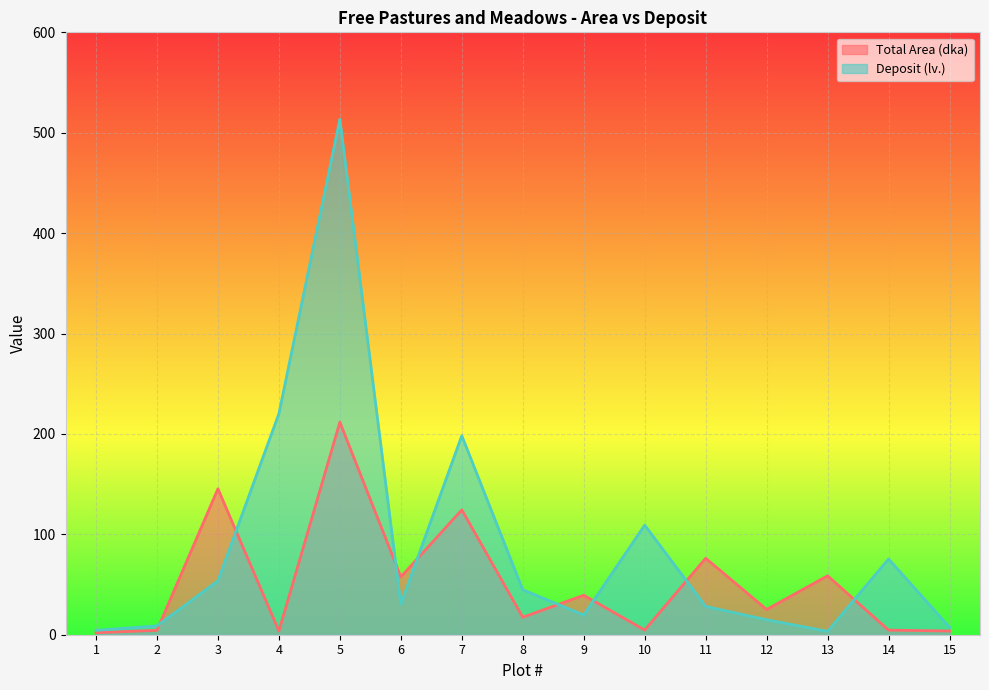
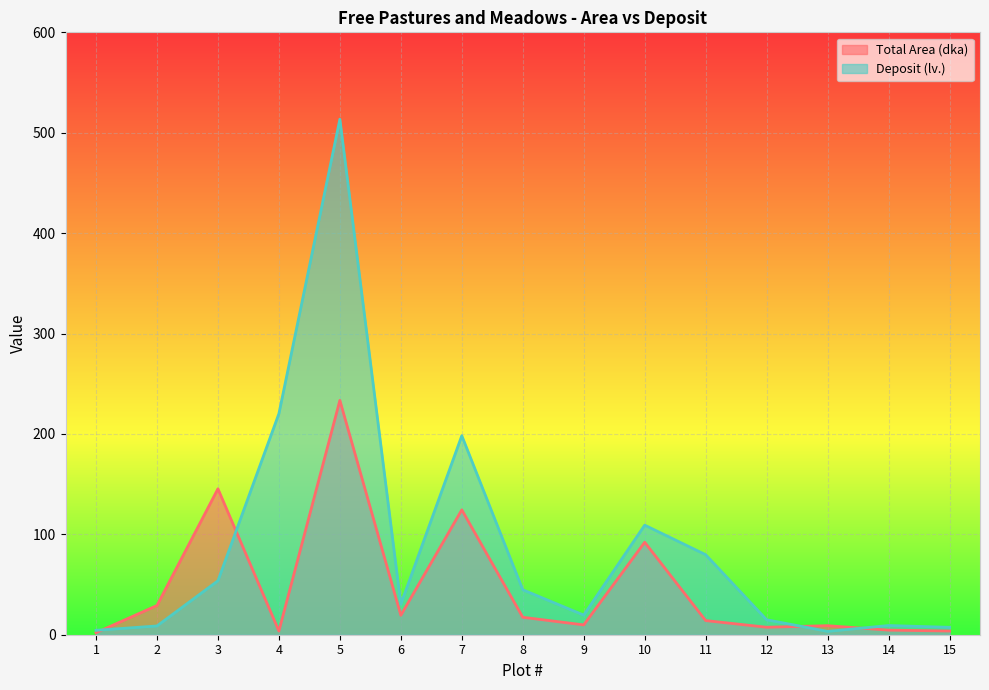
  {
    "Total Area (dka)": {
-     "2": 4,
+     "2": 29,
      "3": 145,
      "4": 4,
-     "5": 212,
-     "6": 58,
+     "5": 233,
+     "6": 19,
      "7": 124,
      "8": 17,
-     "9": 39,
-     "10": 5,
-     "11": 76,
-     "12": 25,
-     "13": 59,
+     "9": 10,
+     "10": 92,
+     "11": 14,
+     "12": 7,
+     "13": 9,
      "14": 5,
      "15": 4
    },
    "Deposit (lv.)": {
      "2": 9,
      "3": 54,
      "4": 220,
      "5": 514,
      "6": 30,
      "7": 198,
      "8": 45,
      "9": 20,
      "10": 109,
-     "11": 28,
+     "11": 80,
      "12": 15,
      "13": 3,
-     "14": 75,
+     "14": 9,
      "15": 7
    }
  }
